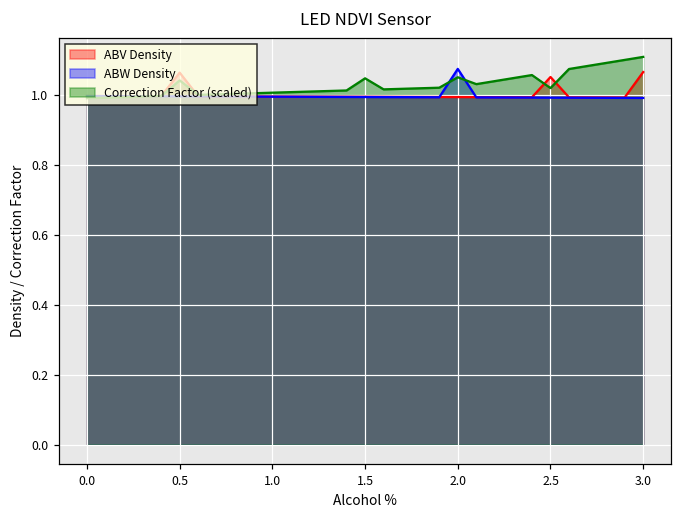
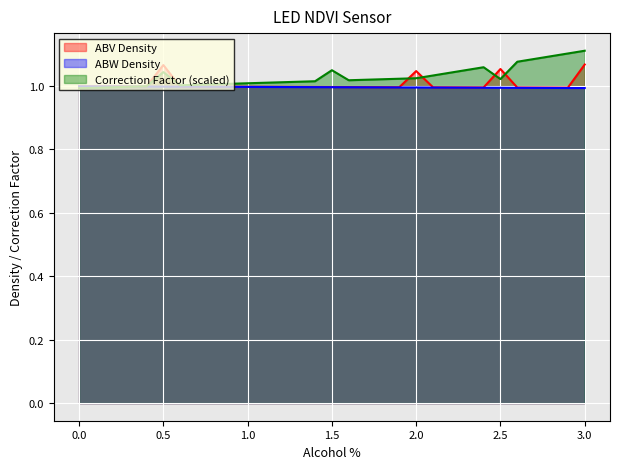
  {
    "ABV Density": {
-     "2.0": 1.00,
+     "2.0": 1.05,
      "2.5": 1.05,
      "3.0": 1.07
    },
    "ABW Density": {
-     "2.0": 1.08,
+     "2.0": 0.99,
      "2.5": 0.99,
      "3.0": 0.99
    },
    "Correction Factor (scaled)": {
      "1.0": 1.01,
      "1.5": 1.05,
-     "2.0": 1.05,
+     "2.0": 1.02,
      "2.5": 1.02,
      "3.0": 1.11
    }
  }
